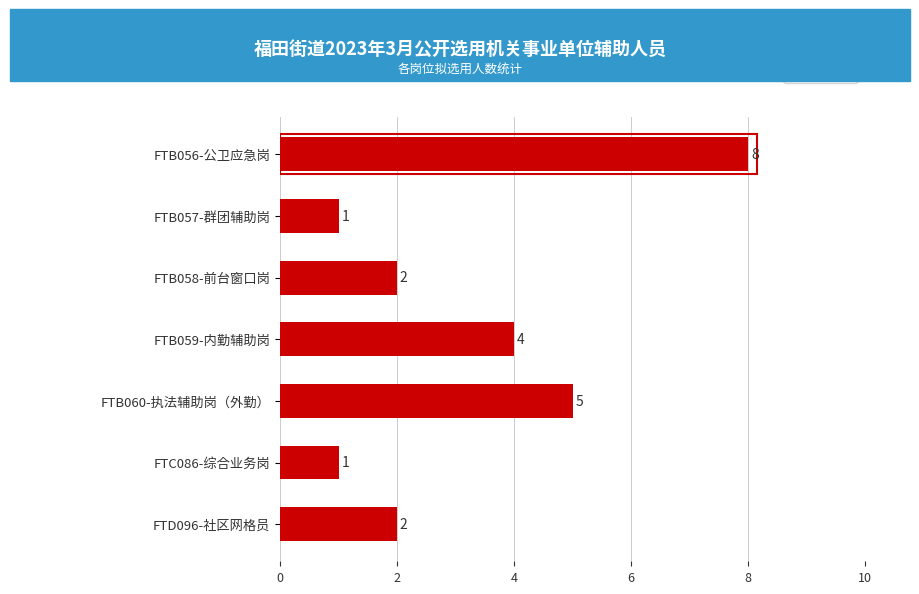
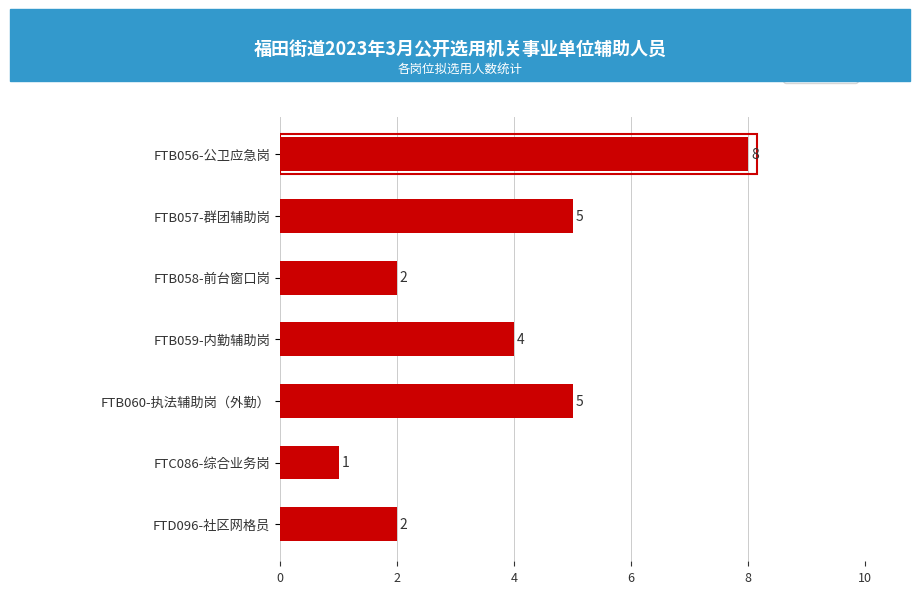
  {
    "FTB056-公卫应急岗": 8,
-   "FTB057-群团辅助岗": 1,
+   "FTB057-群团辅助岗": 5,
    "FTB058-前台窗口岗": 2,
    "FTB059-内勤辅助岗": 4,
    "FTB060-执法辅助岗（外勤）": 5,
    "FTC086-综合业务岗": 1,
    "FTD096-社区网格员": 2
  }
